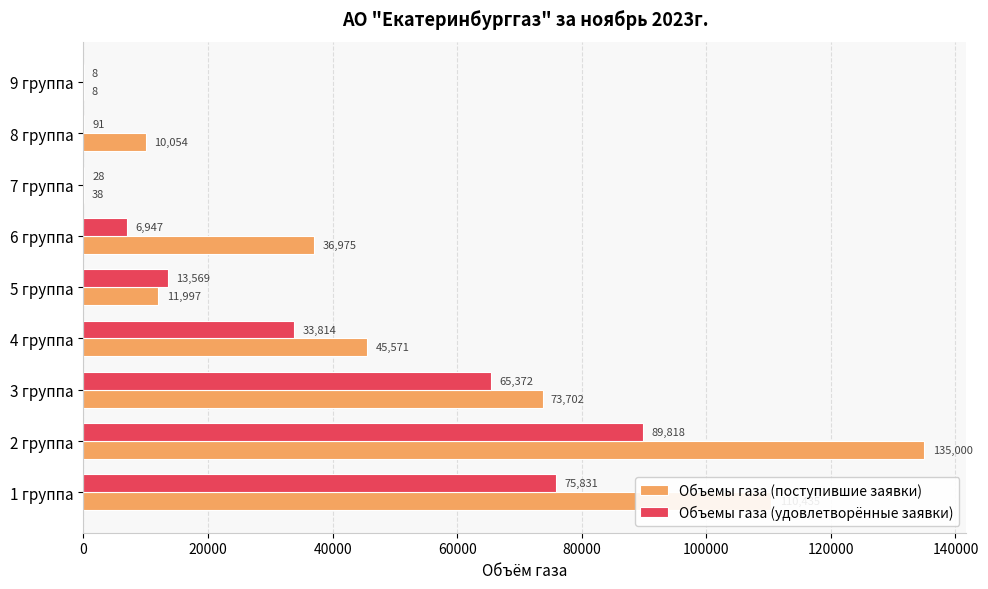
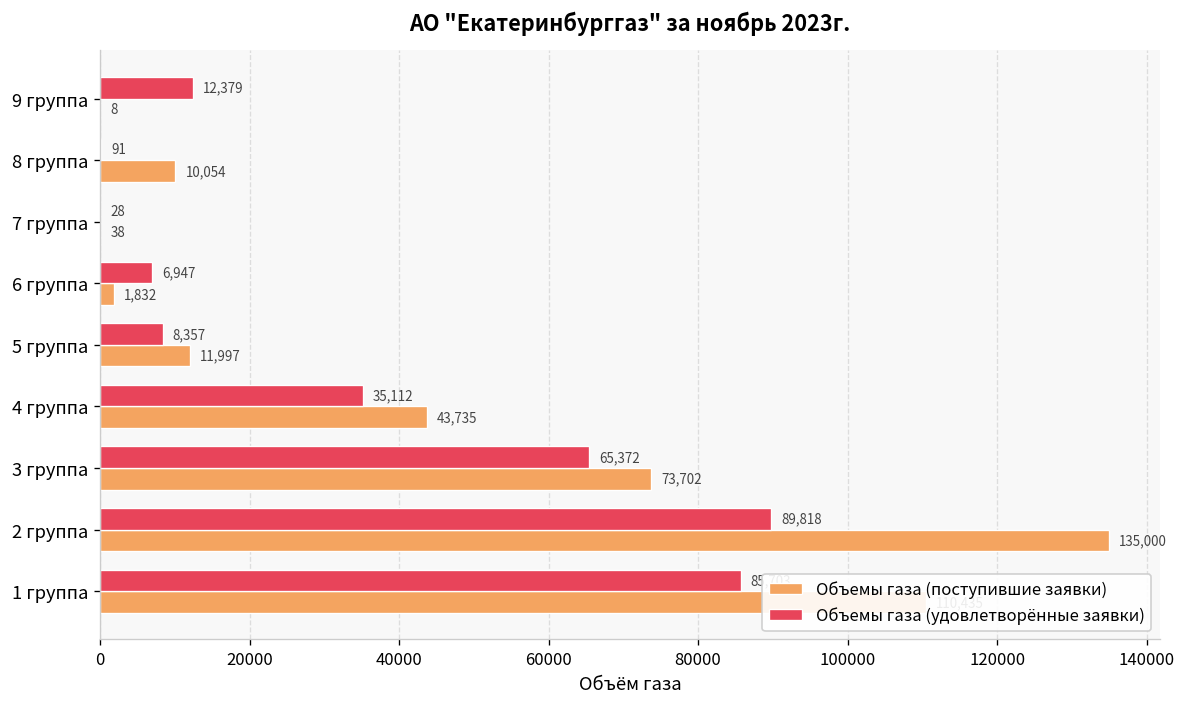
  {
    "Объемы газа (поступившие заявки)": {
      "9 группа": "8",
      "8 группа": "10,054",
      "7 группа": "38",
-     "6 группа": "36,975",
+     "6 группа": "1,832",
      "5 группа": "11,997",
-     "4 группа": "45,571",
+     "4 группа": "43,735",
      "3 группа": "73,702",
      "2 группа": "135,000"
    },
    "Объемы газа (удовлетворённые заявки)": {
-     "9 группа": "8",
+     "9 группа": "12,379",
      "8 группа": "91",
      "7 группа": "28",
      "6 группа": "6,947",
-     "5 группа": "13,569",
-     "4 группа": "33,814",
+     "5 группа": "8,357",
+     "4 группа": "35,112",
      "3 группа": "65,372",
      "2 группа": "89,818",
-     "1 группа": "76000"
+     "1 группа": "86000"
    }
  }
